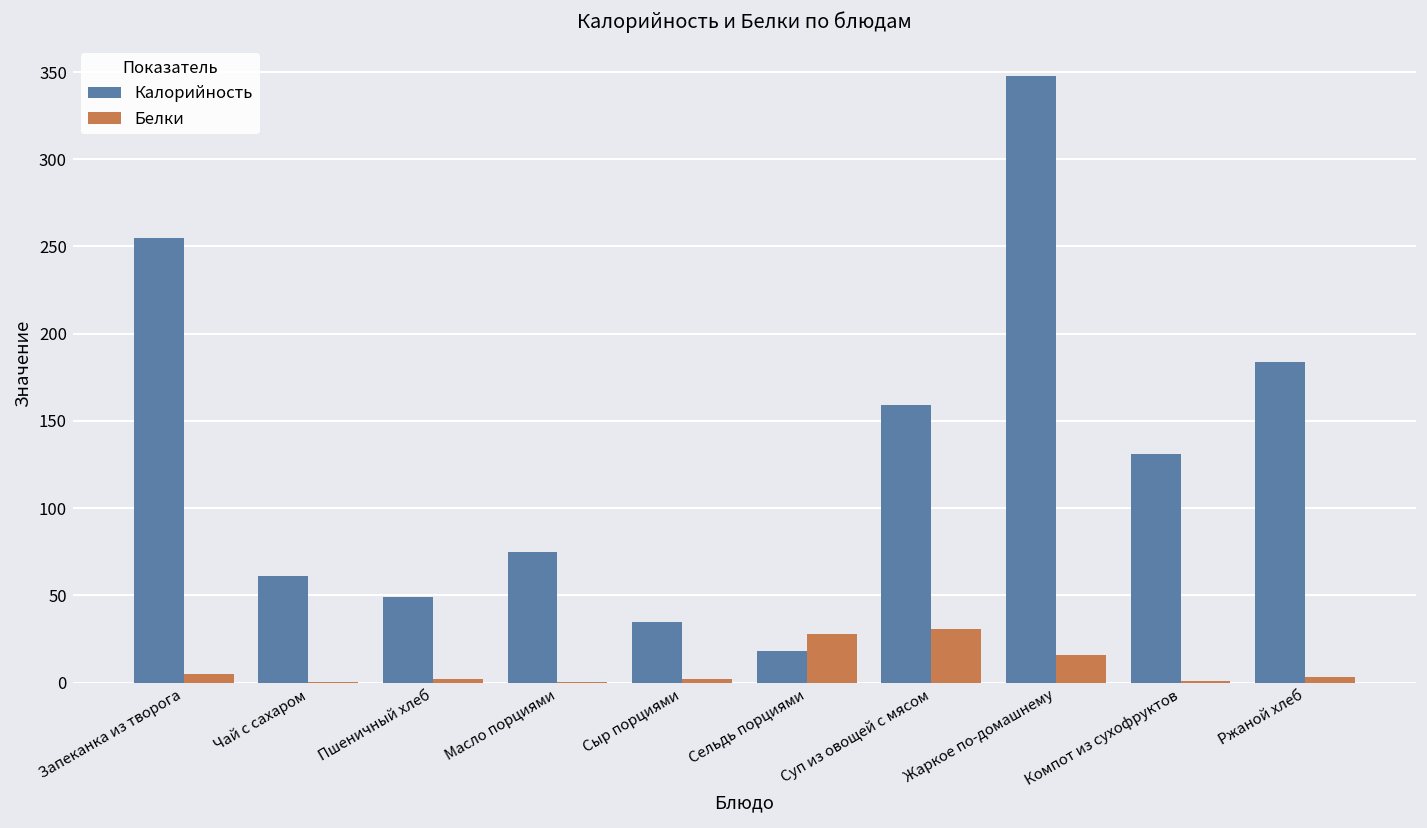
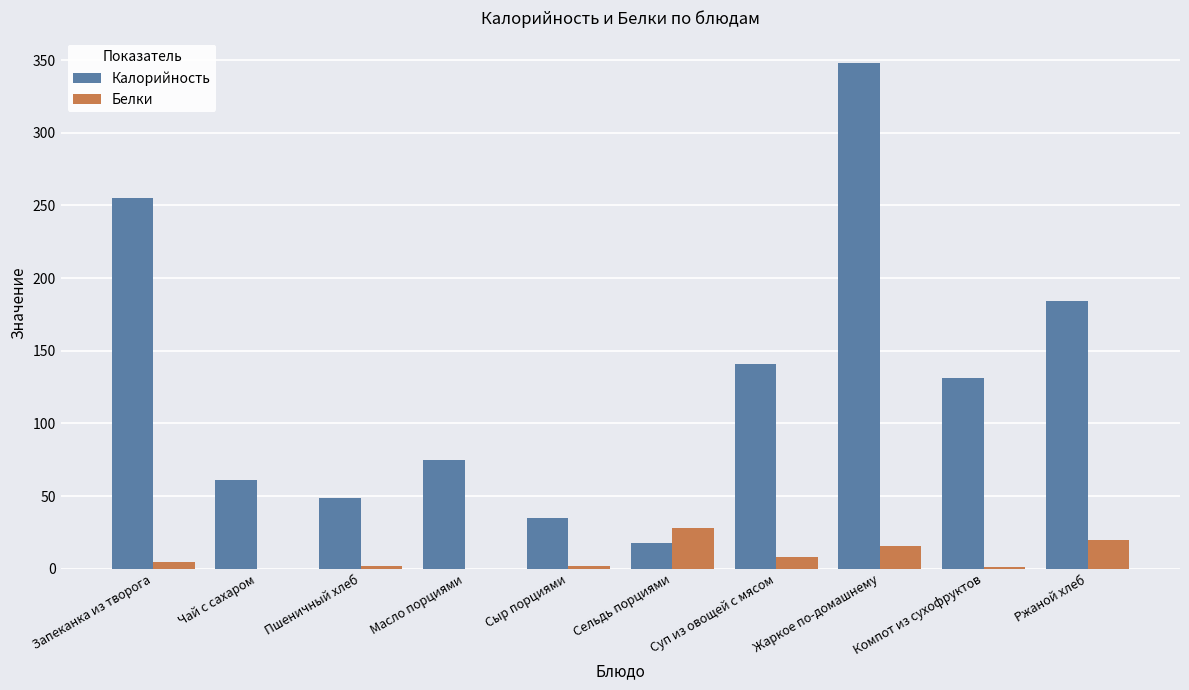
  {
    "Калорийность": {
      "Запеканка из творога": 255,
      "Чай с сахаром": 61,
      "Пшеничный хлеб": 49,
      "Масло порциями": 75,
      "Сыр порциями": 35,
      "Сельдь порциями": 18,
-     "Суп из овощей с мясом": 159,
+     "Суп из овощей с мясом": 141,
      "Жаркое по-домашнему": 348,
      "Компот из сухофруктов": 131,
      "Ржаной хлеб": 184
    },
    "Белки": {
      "Запеканка из творога": 5,
      "Пшеничный хлеб": 2,
      "Сыр порциями": 2,
      "Сельдь порциями": 28,
-     "Суп из овощей с мясом": 31,
+     "Суп из овощей с мясом": 8,
      "Жаркое по-домашнему": 16,
-     "Ржаной хлеб": 3
+     "Ржаной хлеб": 20
    }
  }
